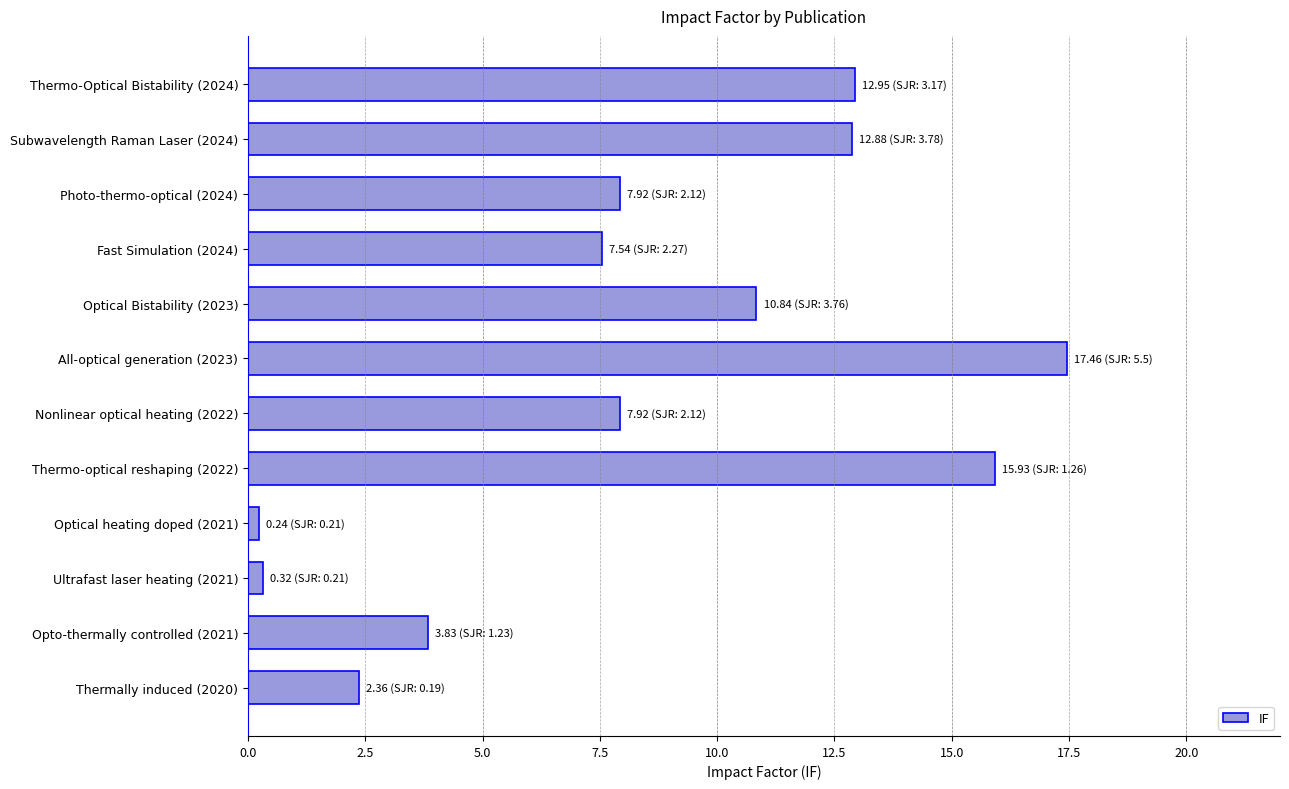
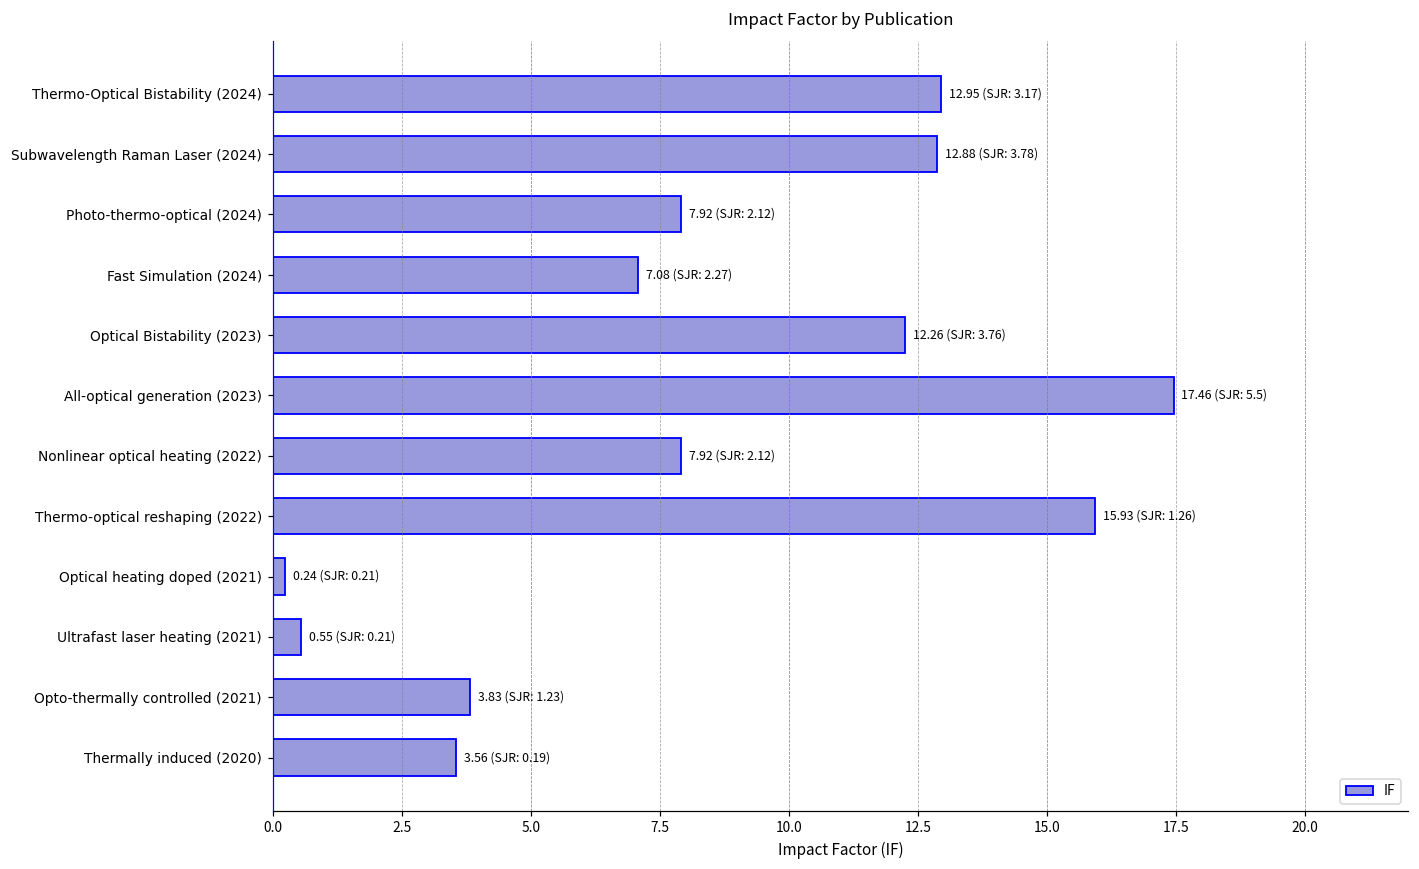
  {
    "Thermo-Optical Bistability (2024)": 12.95,
    "Subwavelength Raman Laser (2024)": 12.88,
    "Photo-thermo-optical (2024)": 7.92,
-   "Fast Simulation (2024)": 7.54,
-   "Optical Bistability (2023)": 10.84,
+   "Fast Simulation (2024)": 7.08,
+   "Optical Bistability (2023)": 12.26,
    "All-optical generation (2023)": 17.46,
    "Nonlinear optical heating (2022)": 7.92,
    "Thermo-optical reshaping (2022)": 15.93,
    "Optical heating doped (2021)": 0.24,
-   "Ultrafast laser heating (2021)": 0.32,
+   "Ultrafast laser heating (2021)": 0.55,
    "Opto-thermally controlled (2021)": 3.83,
-   "Thermally induced (2020)": 2.36
+   "Thermally induced (2020)": 3.56
  }
